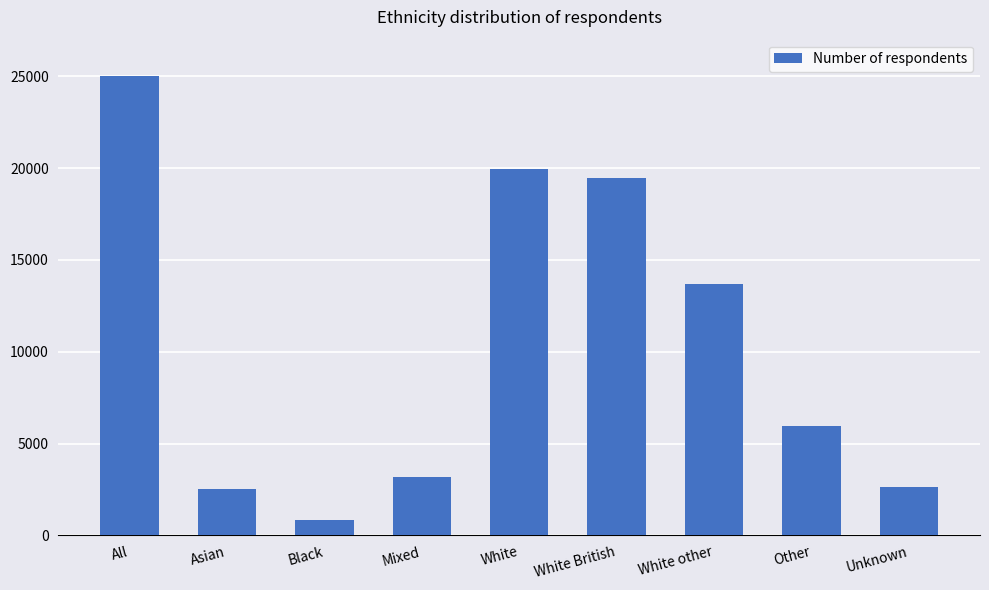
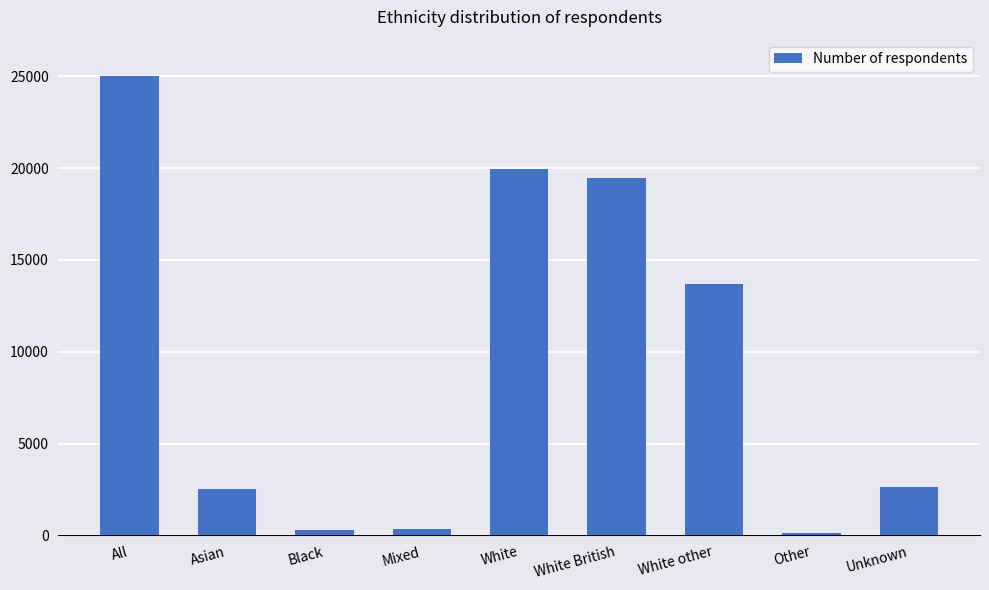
  {
    "All": 25000,
    "Asian": 2500,
-   "Black": 900,
-   "Mixed": 3200,
+   "Black": 300,
+   "Mixed": 300,
    "White": 20000,
    "White British": 19500,
    "White other": 13700,
-   "Other": 6000,
+   "Other": 100,
    "Unknown": 2700
  }
